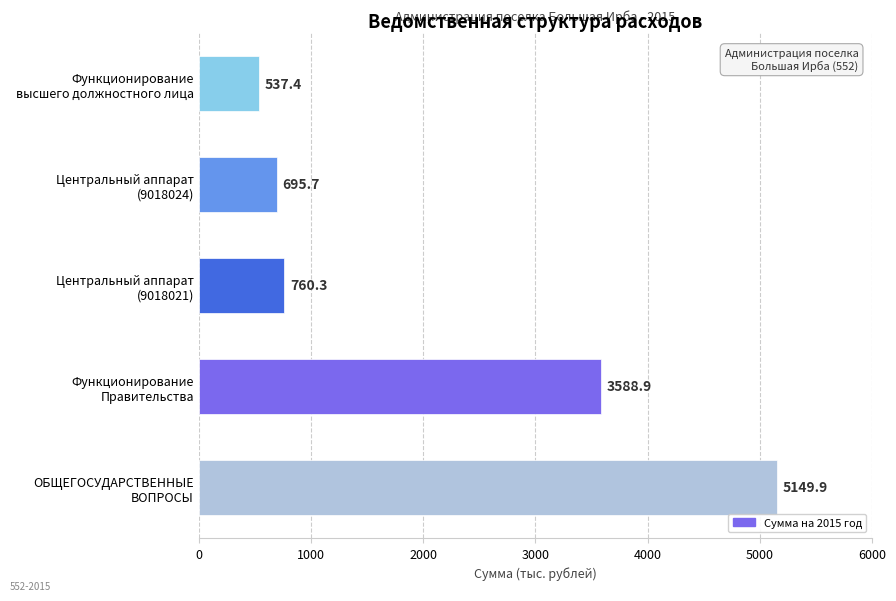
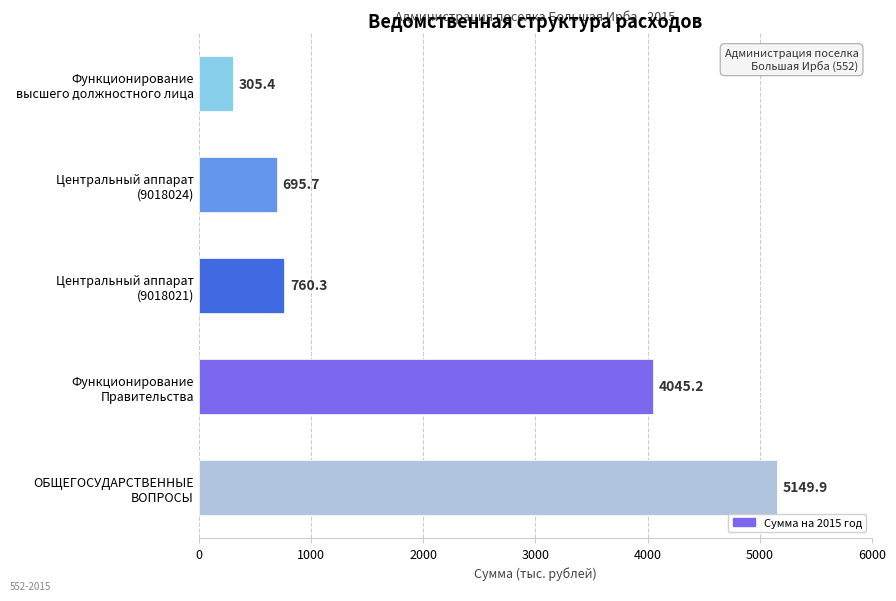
  {
-   "Функционирование высшего должностного лица": 537.4,
+   "Функционирование высшего должностного лица": 305.4,
    "Центральный аппарат (9018024)": 695.7,
    "Центральный аппарат (9018021)": 760.3,
-   "Функционирование Правительства": 3588.9,
+   "Функционирование Правительства": 4045.2,
    "ОБЩЕГОСУДАРСТВЕННЫЕ ВОПРОСЫ": 5149.9
  }
